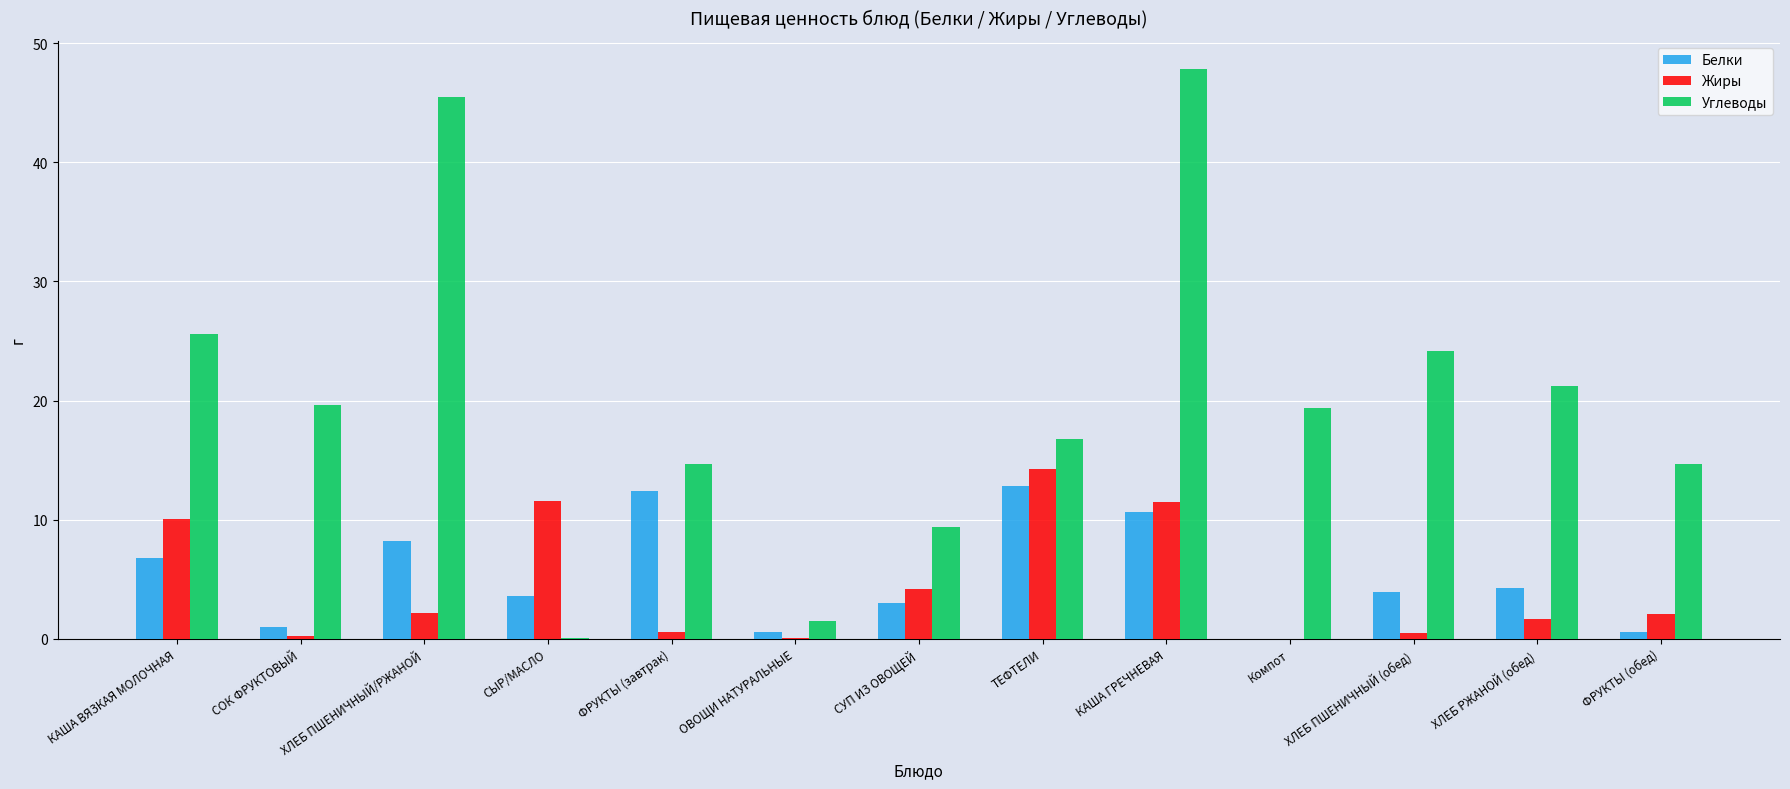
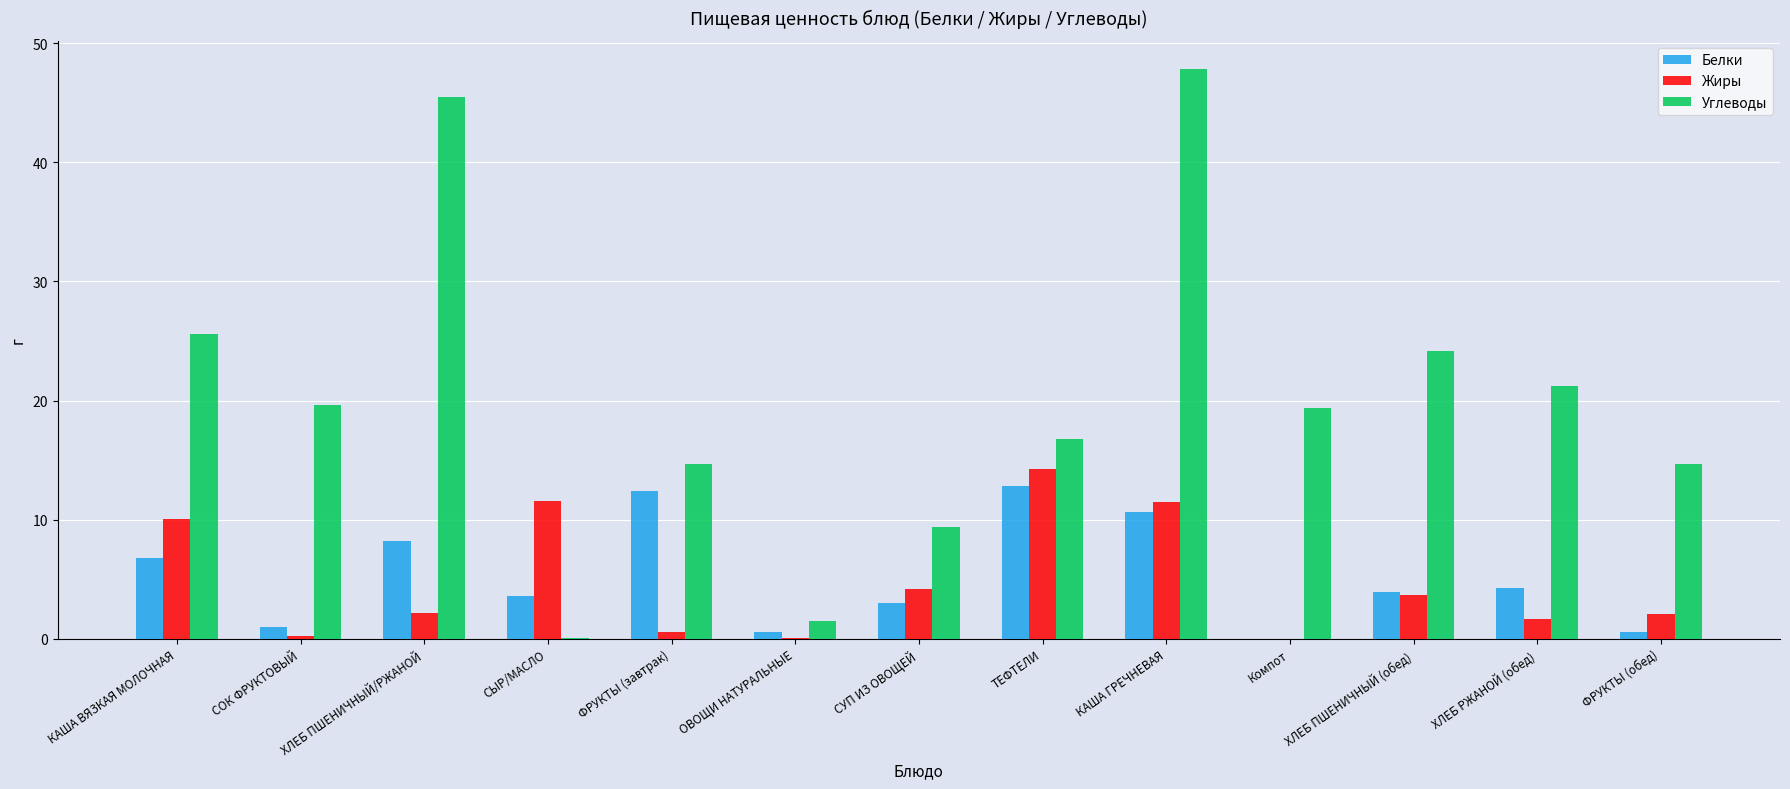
  {
    "Белки": {
      "КАША ВЯЗКАЯ МОЛОЧНАЯ": 6.8,
      "СОК ФРУКТОВЫЙ": 1.0,
      "ХЛЕБ ПШЕНИЧНЫЙ/РЖАНОЙ": 8.3,
      "СЫР/МАСЛО": 3.6,
      "ФРУКТЫ (завтрак)": 12.4,
      "ОВОЩИ НАТУРАЛЬНЫЕ": 0.6,
      "СУП ИЗ ОВОЩЕЙ": 3.0,
      "ТЕФТЕЛИ": 12.8,
      "КАША ГРЕЧНЕВАЯ": 10.6,
      "Компот": 0.0,
      "ХЛЕБ ПШЕНИЧНЫЙ (обед)": 4.0,
      "ХЛЕБ РЖАНОЙ (обед)": 4.3,
      "ФРУКТЫ (обед)": 0.6
    },
    "Жиры": {
      "КАША ВЯЗКАЯ МОЛОЧНАЯ": 10.1,
      "ХЛЕБ ПШЕНИЧНЫЙ/РЖАНОЙ": 2.2,
      "СЫР/МАСЛО": 11.6,
      "ФРУКТЫ (завтрак)": 0.6,
      "СУП ИЗ ОВОЩЕЙ": 4.2,
      "ТЕФТЕЛИ": 14.3,
      "КАША ГРЕЧНЕВАЯ": 11.5,
      "Компот": 0.0,
-     "ХЛЕБ ПШЕНИЧНЫЙ (обед)": 0.5,
+     "ХЛЕБ ПШЕНИЧНЫЙ (обед)": 3.7,
      "ХЛЕБ РЖАНОЙ (обед)": 1.7,
      "ФРУКТЫ (обед)": 2.1
    },
    "Углеводы": {
      "КАША ВЯЗКАЯ МОЛОЧНАЯ": 25.6,
      "СОК ФРУКТОВЫЙ": 19.6,
      "ХЛЕБ ПШЕНИЧНЫЙ/РЖАНОЙ": 45.5,
      "ФРУКТЫ (завтрак)": 14.7,
      "ОВОЩИ НАТУРАЛЬНЫЕ": 1.5,
      "СУП ИЗ ОВОЩЕЙ": 9.4,
      "ТЕФТЕЛИ": 16.8,
      "КАША ГРЕЧНЕВАЯ": 47.8,
      "Компот": 19.4,
      "ХЛЕБ ПШЕНИЧНЫЙ (обед)": 24.2,
      "ХЛЕБ РЖАНОЙ (обед)": 21.3,
      "ФРУКТЫ (обед)": 14.7
    }
  }
